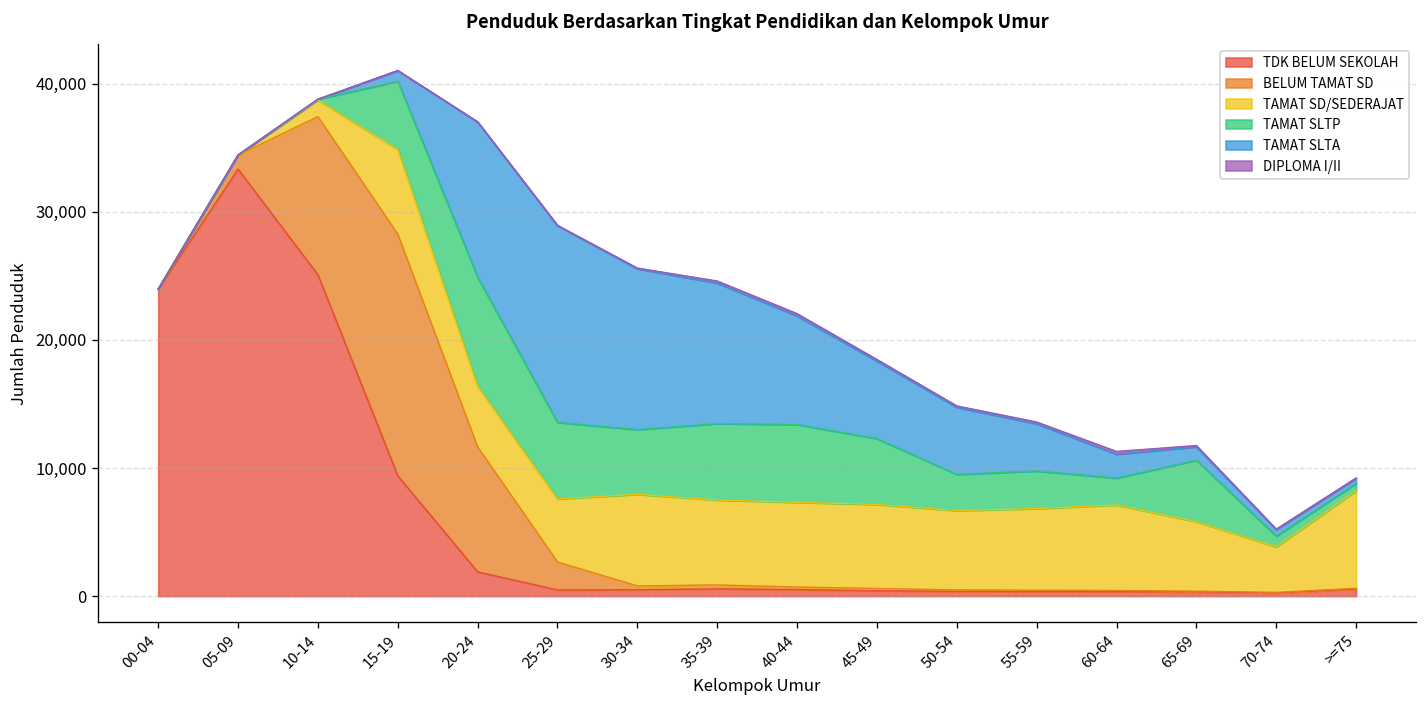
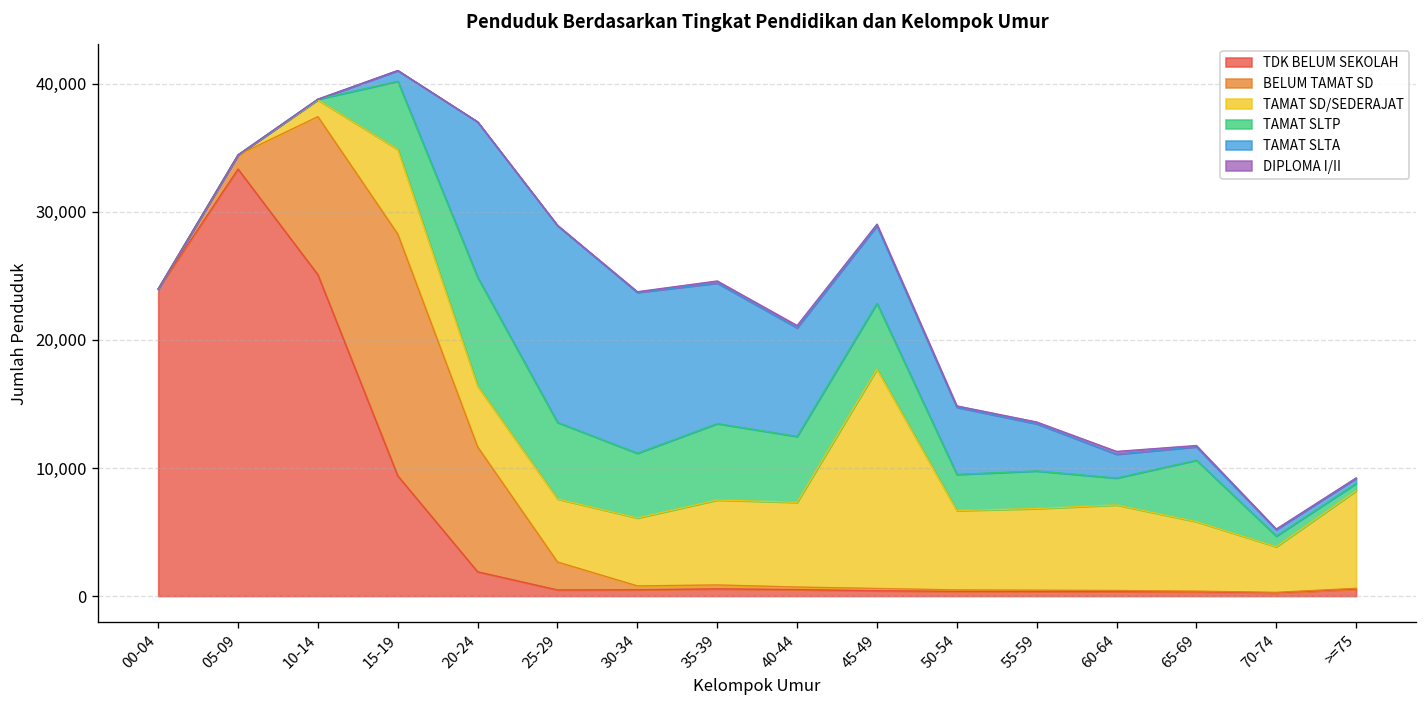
  {
    "TAMAT SD/SEDERAJAT": {
      "15-19": "6,600",
      "20-24": "4,700",
      "25-29": "4,900",
-     "30-34": "7,200",
+     "30-34": "5,300",
      "35-39": "6,600",
      "40-44": "6,600",
-     "45-49": "6,600",
+     "45-49": "17,100",
      "50-54": "6,200",
      "55-59": "6,400",
      "60-64": "6,700",
      "65-69": "5,400",
      "70-74": "3,600",
      ">=75": "7,600"
    },
    "TAMAT SLTP": {
      "15-19": "5,300",
      "20-24": "8,500",
      "25-29": "6,000",
      "30-34": "5,100",
      "35-39": "6,000",
-     "40-44": "6,100",
+     "40-44": "5,100",
      "45-49": "5,100",
      "50-54": "2,800",
      "55-59": "2,900",
      "60-64": "2,100",
      "65-69": "4,800",
      "70-74": "800",
      ">=75": "600"
    }
  }
